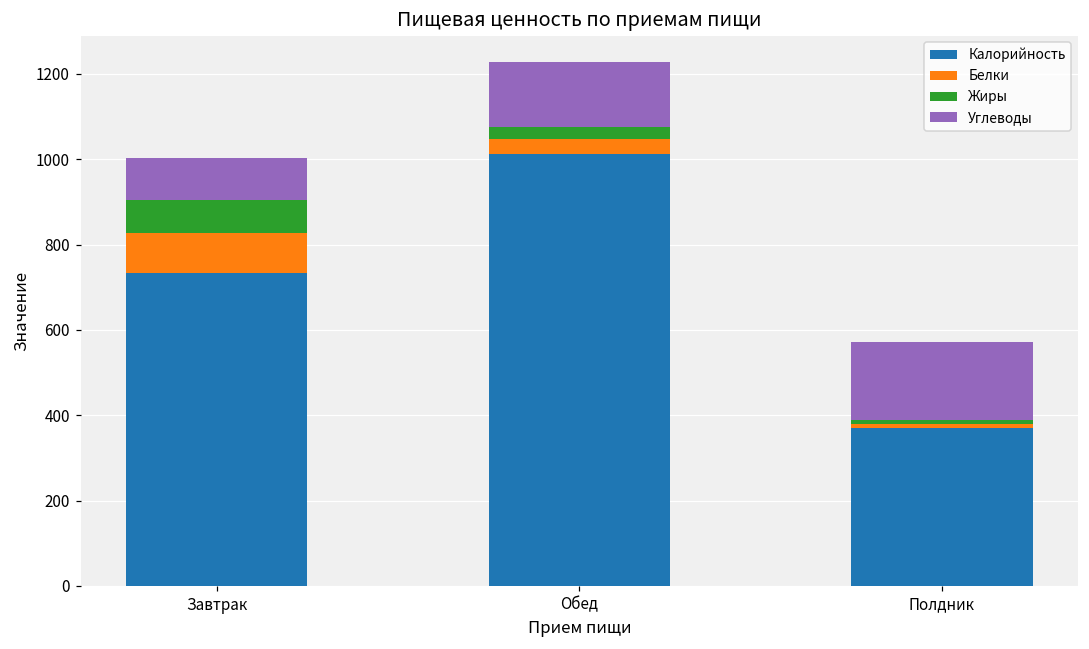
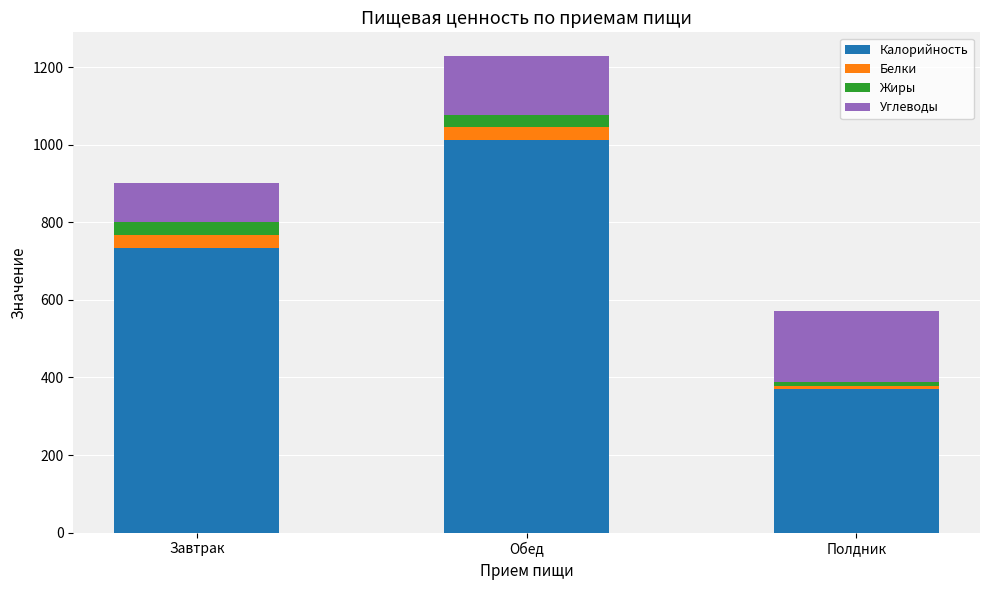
  {
    "Калорийность": {
      "Завтрак": 730,
      "Обед": 1010,
      "Полдник": 370
    },
    "Белки": {
-     "Завтрак": 90,
+     "Завтрак": 30,
      "Обед": 30,
      "Полдник": 10
    },
    "Жиры": {
-     "Завтрак": 80,
+     "Завтрак": 30,
      "Обед": 30,
      "Полдник": 10
    },
    "Углеводы": {
      "Завтрак": 100,
      "Обед": 150,
      "Полдник": 180
    }
  }
